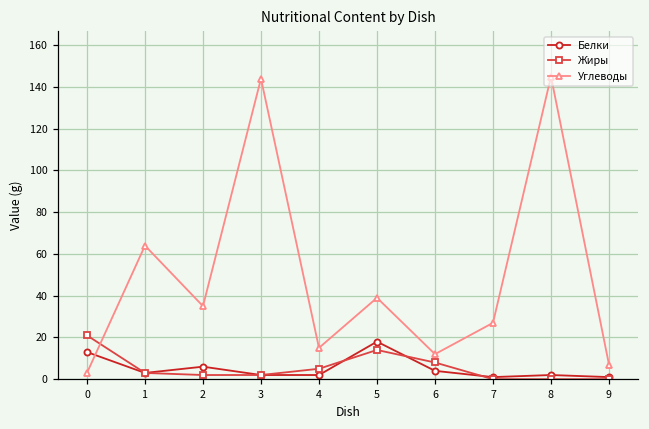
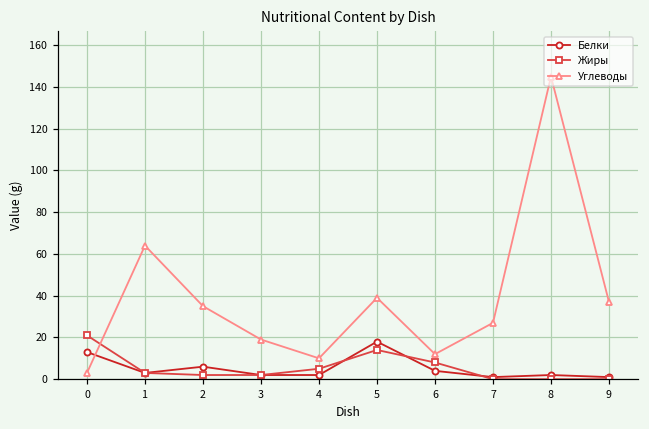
  {
    "Углеводы": {
      "0": 3,
      "1": 64,
      "2": 35,
-     "3": 144,
-     "4": 15,
+     "3": 19,
+     "4": 10,
      "5": 39,
      "6": 12,
      "7": 27,
-     "9": 7
+     "9": 37
    }
  }
